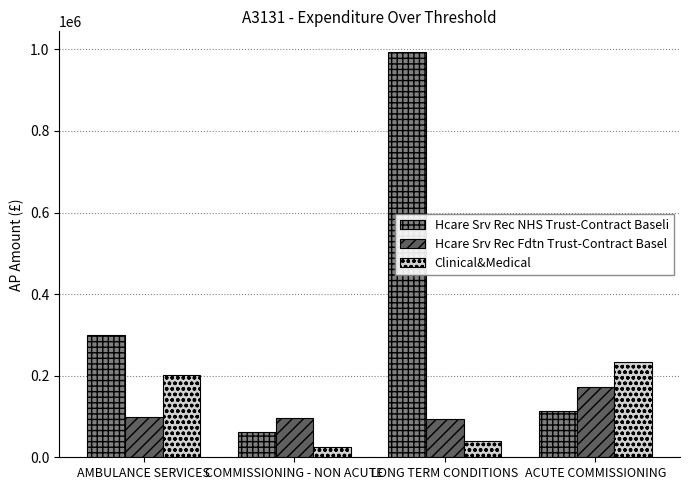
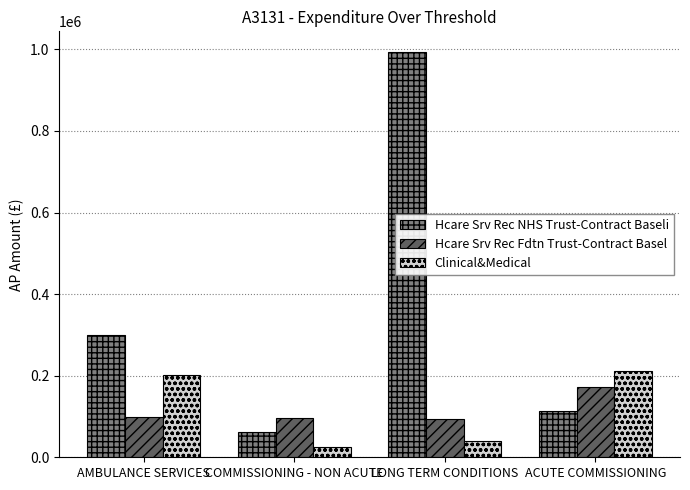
  {
    "Clinical&Medical": {
      "AMBULANCE SERVICES": 200000,
      "COMMISSIONING - NON ACUTE": 20000,
      "LONG TERM CONDITIONS": 40000,
-     "ACUTE COMMISSIONING": 230000
+     "ACUTE COMMISSIONING": 210000
    }
  }
